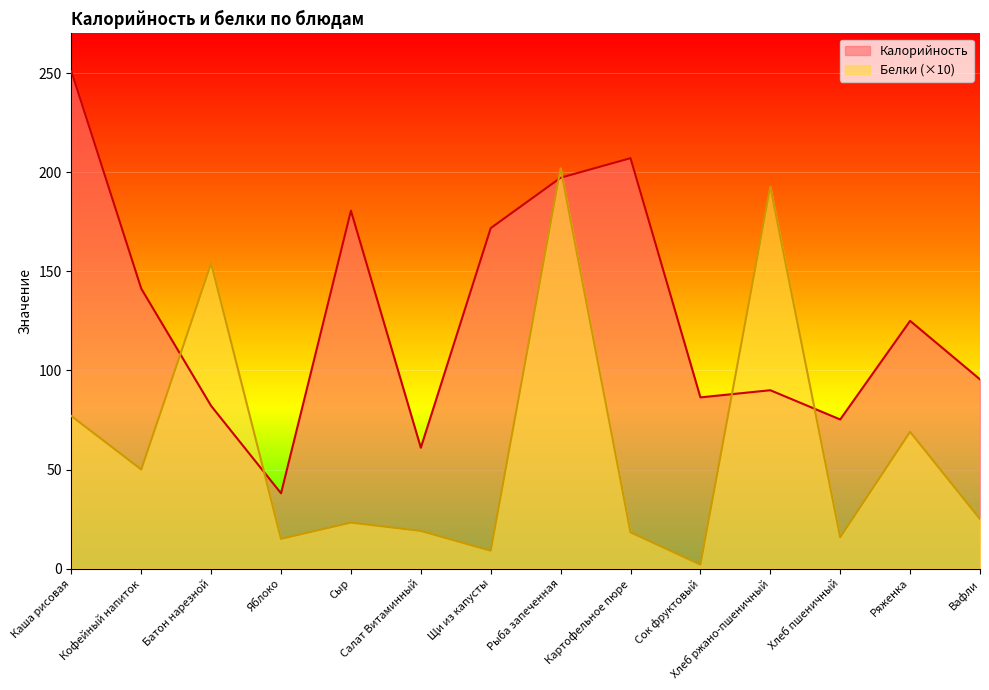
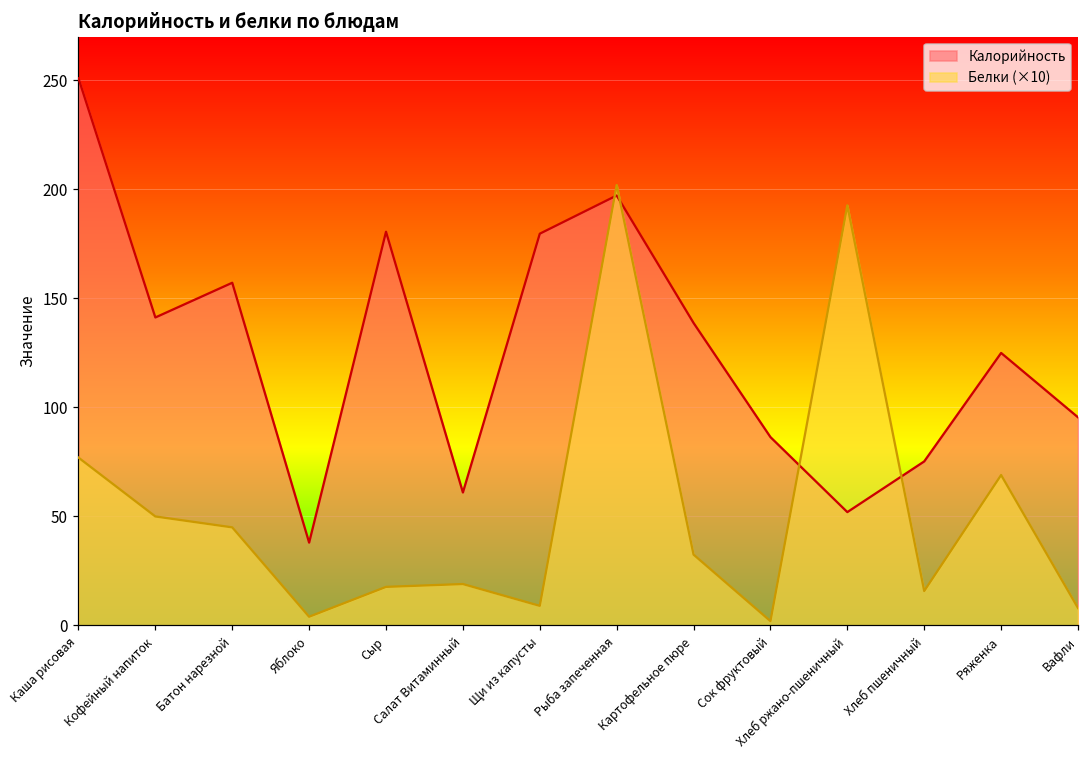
  {
    "Калорийность": {
      "Каша рисовая": 251,
      "Кофейный напиток": 141,
-     "Батон нарезной": 82,
+     "Батон нарезной": 157,
      "Яблоко": 38,
      "Сыр": 181,
      "Салат Витаминный": 61,
-     "Щи из капусты": 172,
+     "Щи из капусты": 180,
      "Рыба запеченная": 197,
-     "Картофельное пюре": 207,
+     "Картофельное пюре": 139,
      "Сок фруктовый": 86,
-     "Хлеб ржано-пшеничный": 90,
+     "Хлеб ржано-пшеничный": 52,
      "Хлеб пшеничный": 75,
      "Ряженка": 125,
      "Вафли": 95
    },
    "Белки (×10)": {
      "Каша рисовая": 77,
      "Кофейный напиток": 50,
-     "Батон нарезной": 154,
-     "Яблоко": 15,
-     "Сыр": 23,
+     "Батон нарезной": 45,
+     "Яблоко": 4,
+     "Сыр": 18,
      "Салат Витаминный": 19,
      "Щи из капусты": 9,
      "Рыба запеченная": 202,
-     "Картофельное пюре": 18,
+     "Картофельное пюре": 33,
      "Сок фруктовый": 2,
      "Хлеб ржано-пшеничный": 193,
      "Хлеб пшеничный": 16,
      "Ряженка": 69,
-     "Вафли": 25
+     "Вафли": 8
    }
  }
